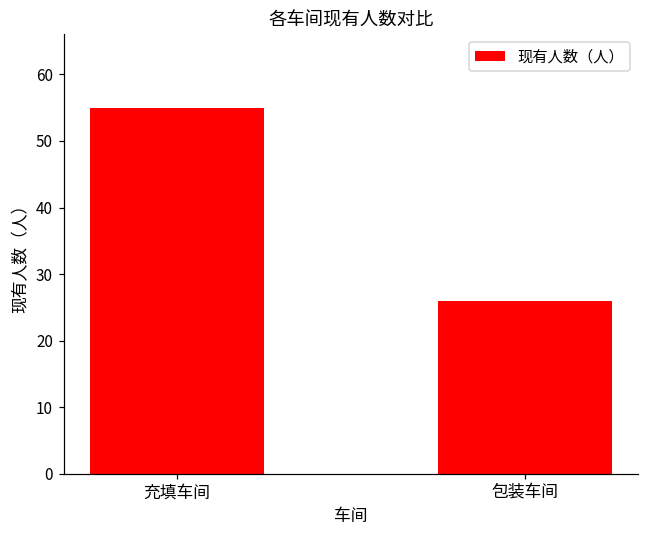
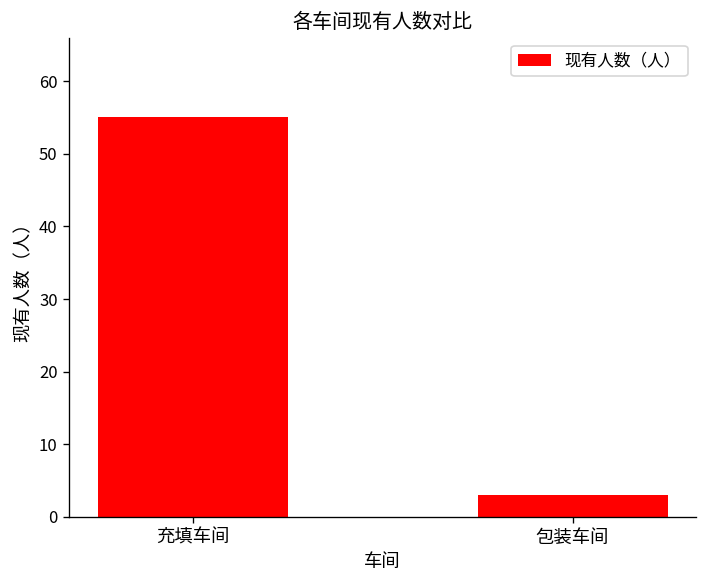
  {
    "充填车间": 55,
-   "包装车间": 26
+   "包装车间": 3
  }
